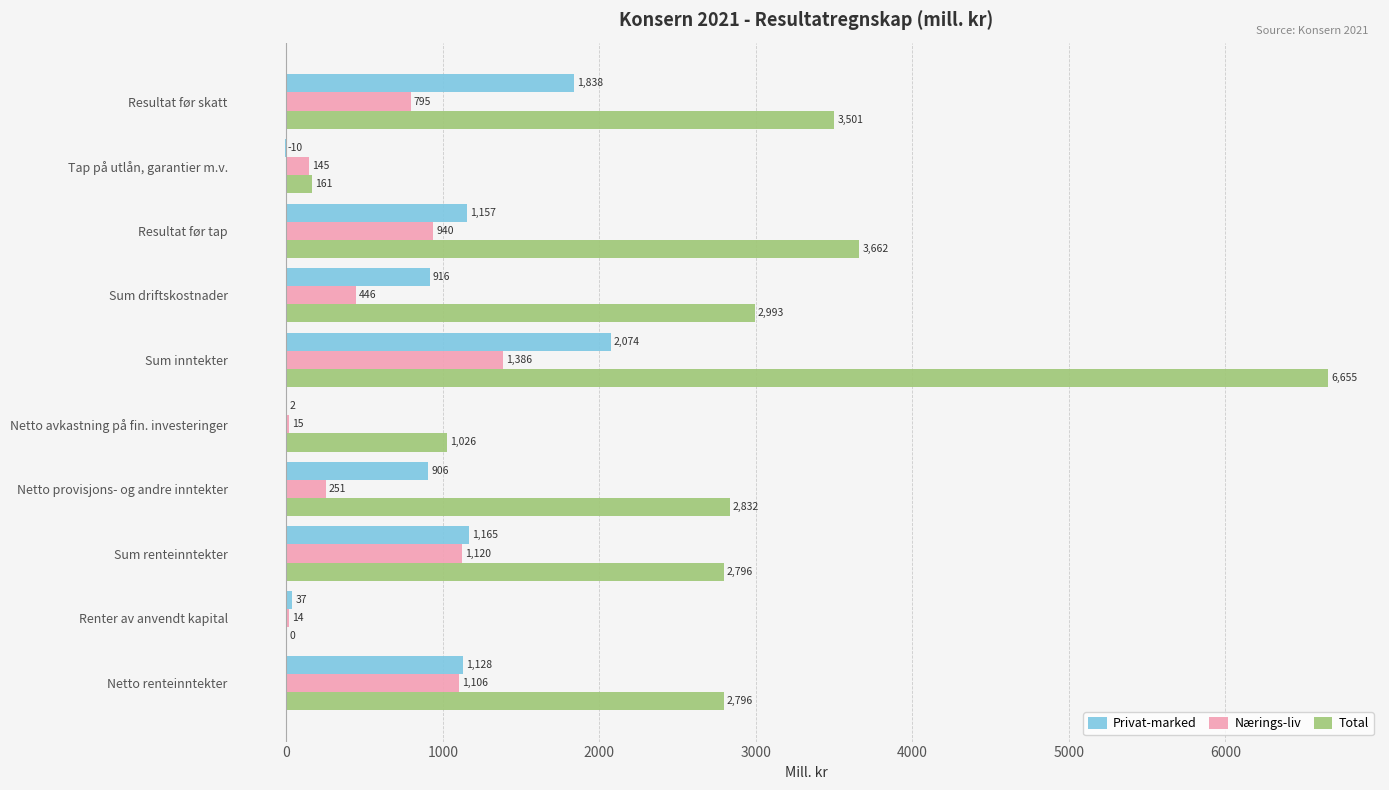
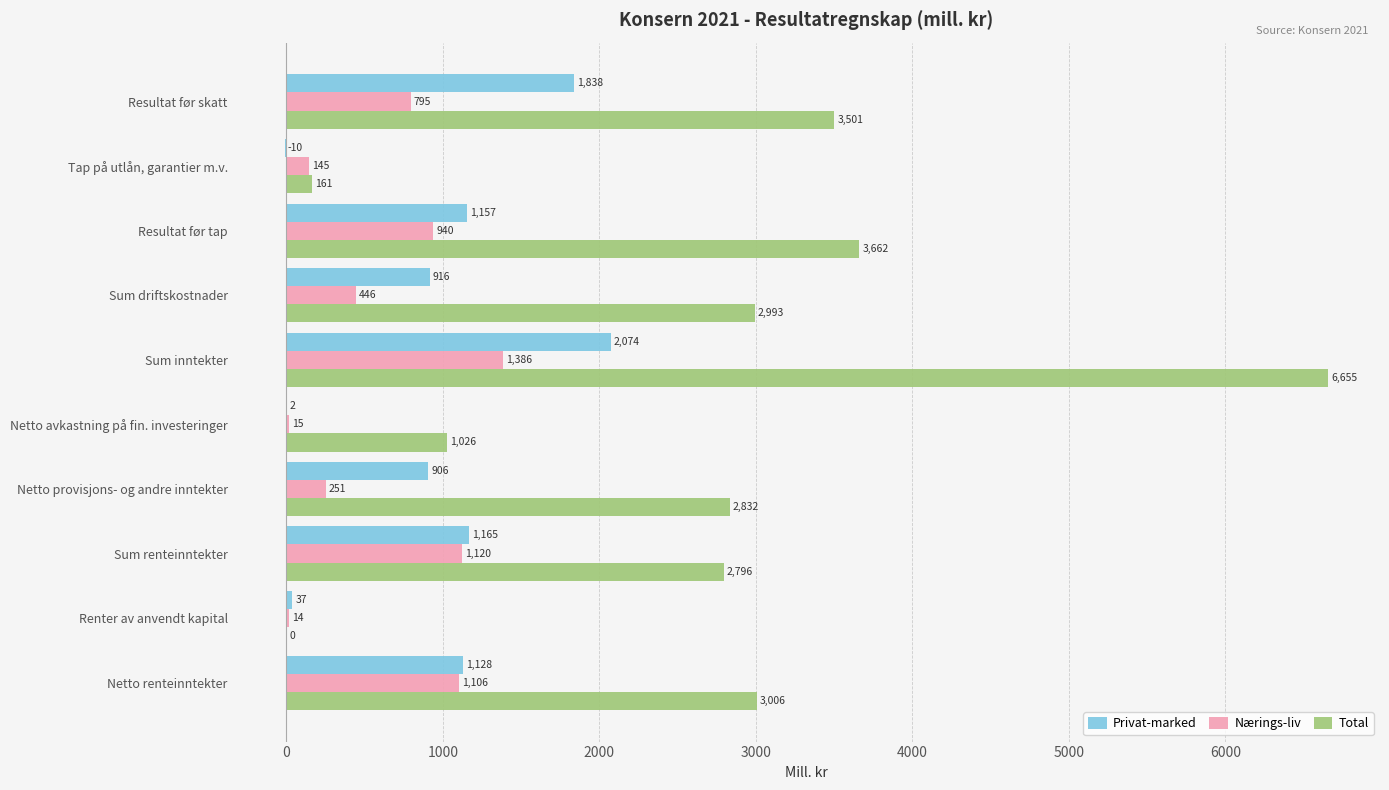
  {
    "Privat-marked": {
      "Resultat før skatt": "1,838",
      "Tap på utlån, garantier m.v.": "-10",
      "Resultat før tap": "1,157",
      "Sum driftskostnader": "916",
      "Sum inntekter": "2,074",
      "Netto avkastning på fin. investeringer": "2",
      "Netto provisjons- og andre inntekter": "906",
      "Sum renteinntekter": "1,165",
      "Renter av anvendt kapital": "37",
      "Netto renteinntekter": "1,128"
    },
    "Nærings-liv": {
      "Resultat før skatt": "795",
      "Tap på utlån, garantier m.v.": "145",
      "Resultat før tap": "940",
      "Sum driftskostnader": "446",
      "Sum inntekter": "1,386",
      "Netto avkastning på fin. investeringer": "15",
      "Netto provisjons- og andre inntekter": "251",
      "Sum renteinntekter": "1,120",
      "Renter av anvendt kapital": "14",
      "Netto renteinntekter": "1,106"
    },
    "Total": {
      "Resultat før skatt": "3,501",
      "Tap på utlån, garantier m.v.": "161",
      "Resultat før tap": "3,662",
      "Sum driftskostnader": "2,993",
      "Sum inntekter": "6,655",
      "Netto avkastning på fin. investeringer": "1,026",
      "Netto provisjons- og andre inntekter": "2,832",
      "Sum renteinntekter": "2,796",
      "Renter av anvendt kapital": "0",
-     "Netto renteinntekter": "2,796"
+     "Netto renteinntekter": "3,006"
    }
  }
